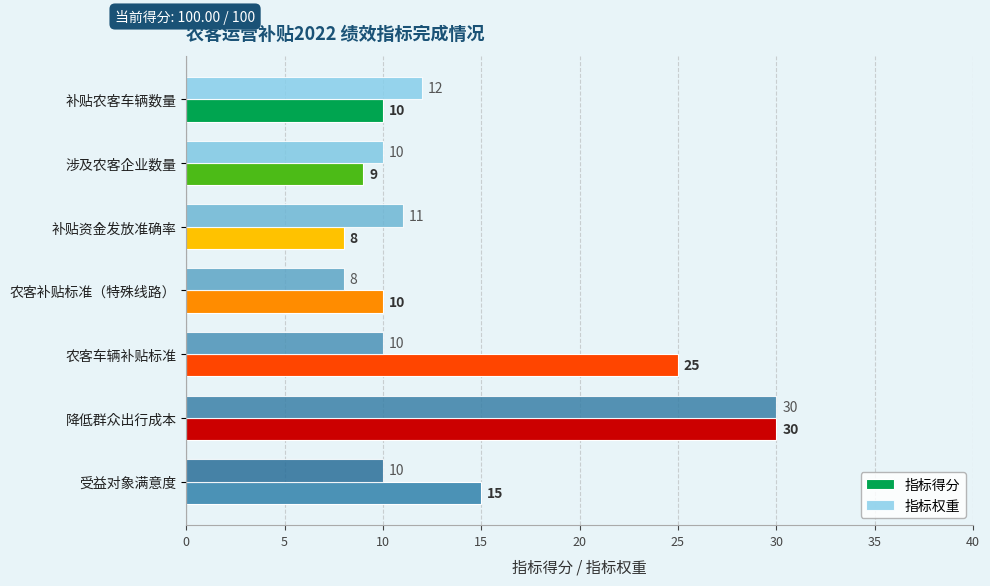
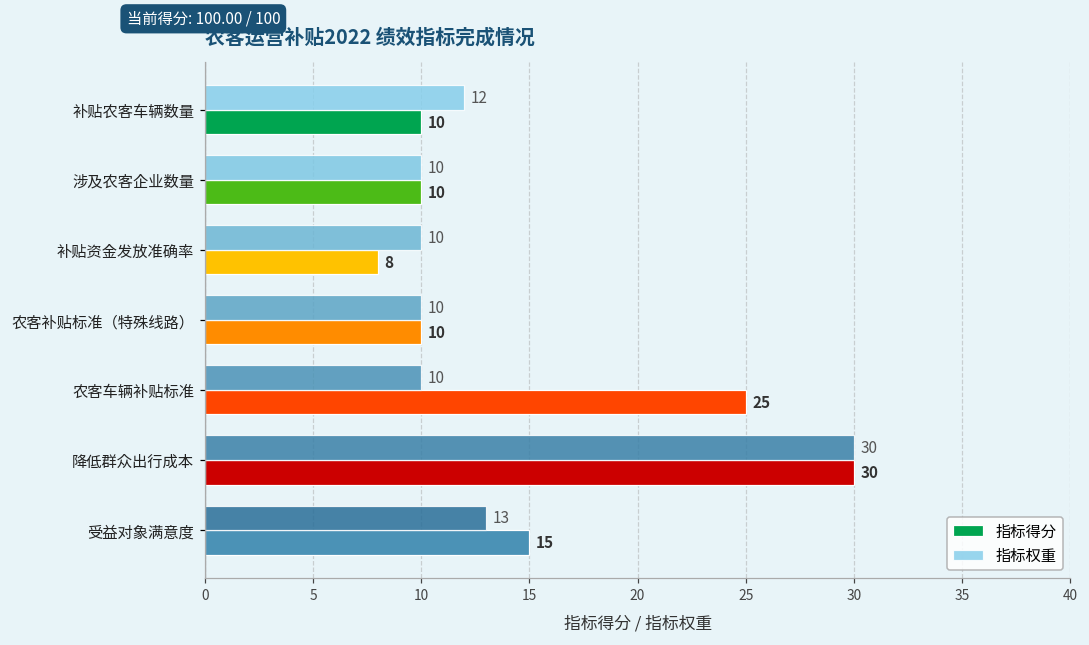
  {
    "指标得分": {
      "补贴农客车辆数量": 10,
-     "涉及农客企业数量": 9,
+     "涉及农客企业数量": 10,
      "补贴资金发放准确率": 8,
      "农客补贴标准（特殊线路）": 10,
      "农客车辆补贴标准": 25,
      "降低群众出行成本": 30,
      "受益对象满意度": 15
    },
    "指标权重": {
      "补贴农客车辆数量": 12,
      "涉及农客企业数量": 10,
-     "补贴资金发放准确率": 11,
-     "农客补贴标准（特殊线路）": 8,
+     "补贴资金发放准确率": 10,
+     "农客补贴标准（特殊线路）": 10,
      "农客车辆补贴标准": 10,
      "降低群众出行成本": 30,
-     "受益对象满意度": 10
+     "受益对象满意度": 13
    }
  }
